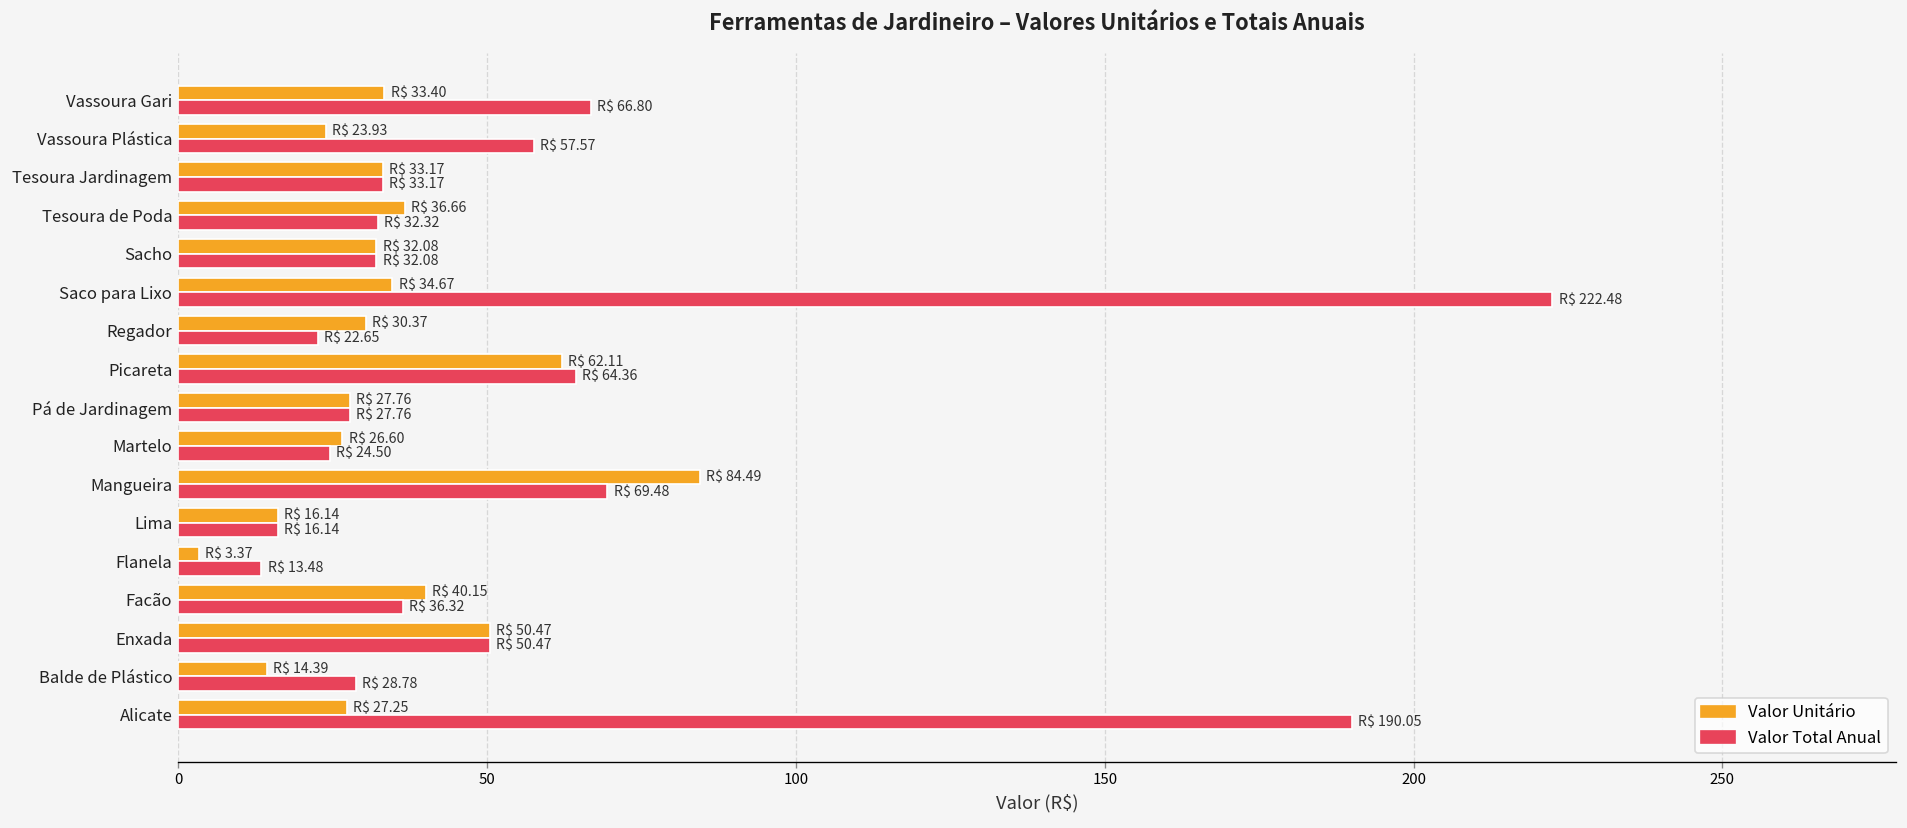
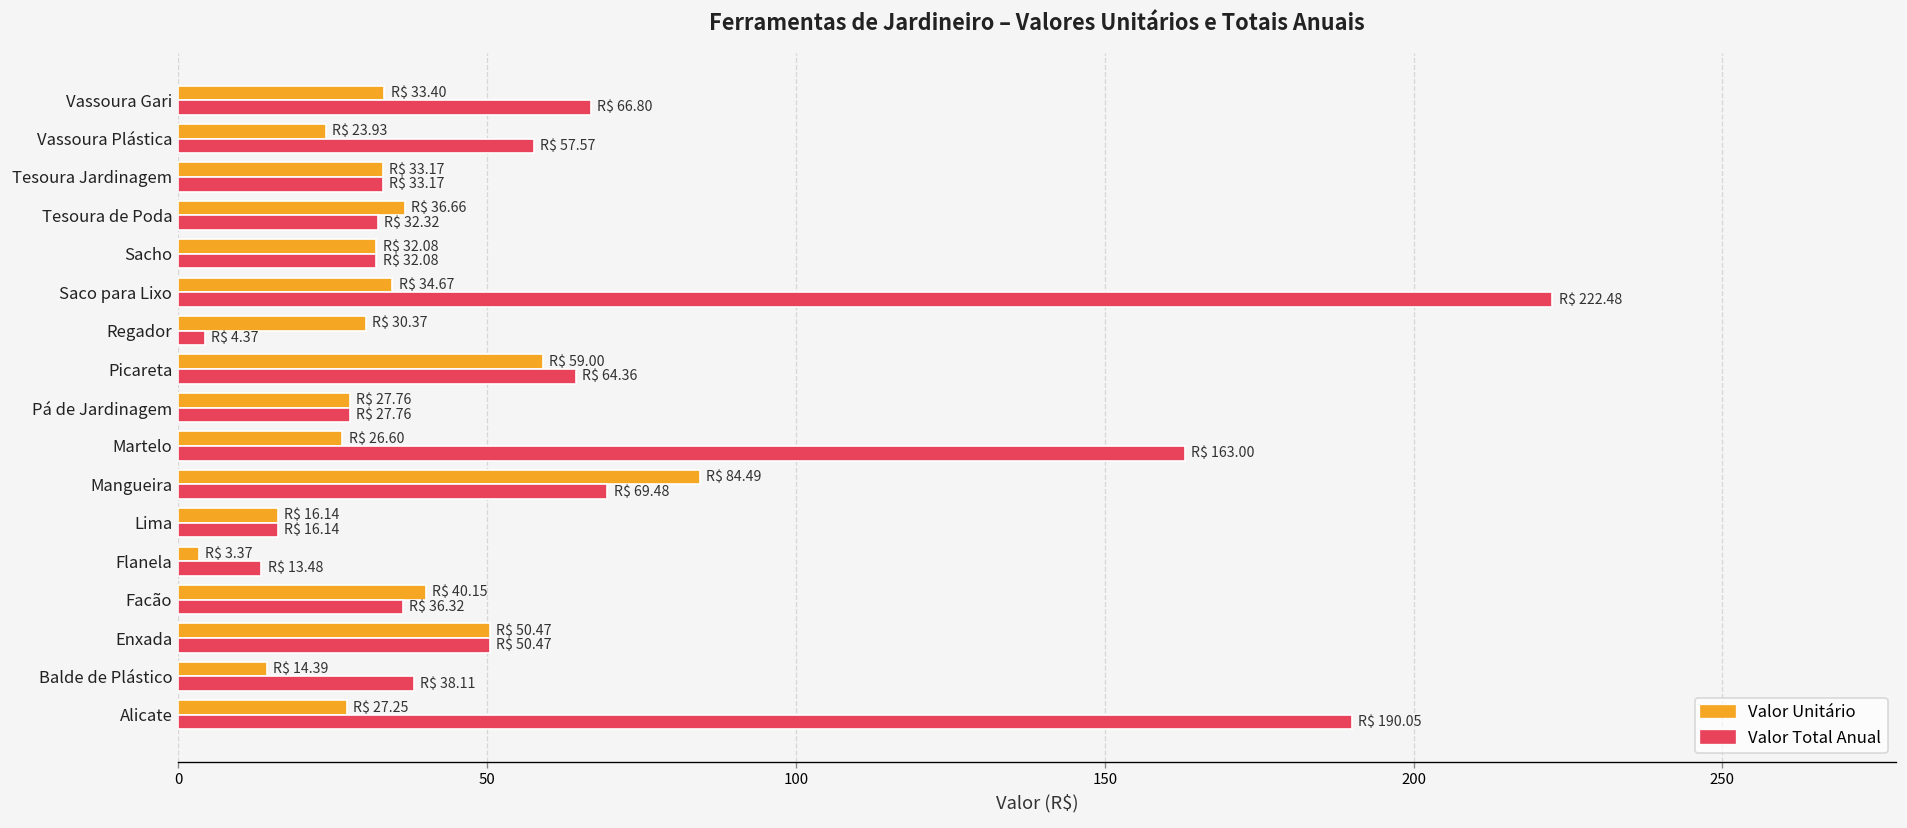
  {
    "Valor Unitário": {
      "Vassoura Gari": 33.40,
      "Vassoura Plástica": 23.93,
      "Tesoura Jardinagem": 33.17,
      "Tesoura de Poda": 36.66,
      "Sacho": 32.08,
      "Saco para Lixo": 34.67,
      "Regador": 30.37,
-     "Picareta": 62.11,
+     "Picareta": 59.00,
      "Pá de Jardinagem": 27.76,
      "Martelo": 26.60,
      "Mangueira": 84.49,
      "Lima": 16.14,
      "Flanela": 3.37,
      "Facão": 40.15,
      "Enxada": 50.47,
      "Balde de Plástico": 14.39,
      "Alicate": 27.25
    },
    "Valor Total Anual": {
      "Vassoura Gari": 66.80,
      "Vassoura Plástica": 57.57,
      "Tesoura Jardinagem": 33.17,
      "Tesoura de Poda": 32.32,
      "Sacho": 32.08,
      "Saco para Lixo": 222.48,
-     "Regador": 22.65,
+     "Regador": 4.37,
      "Picareta": 64.36,
      "Pá de Jardinagem": 27.76,
-     "Martelo": 24.50,
+     "Martelo": 163.00,
      "Mangueira": 69.48,
      "Lima": 16.14,
      "Flanela": 13.48,
      "Facão": 36.32,
      "Enxada": 50.47,
-     "Balde de Plástico": 28.78,
+     "Balde de Plástico": 38.11,
      "Alicate": 190.05
    }
  }
